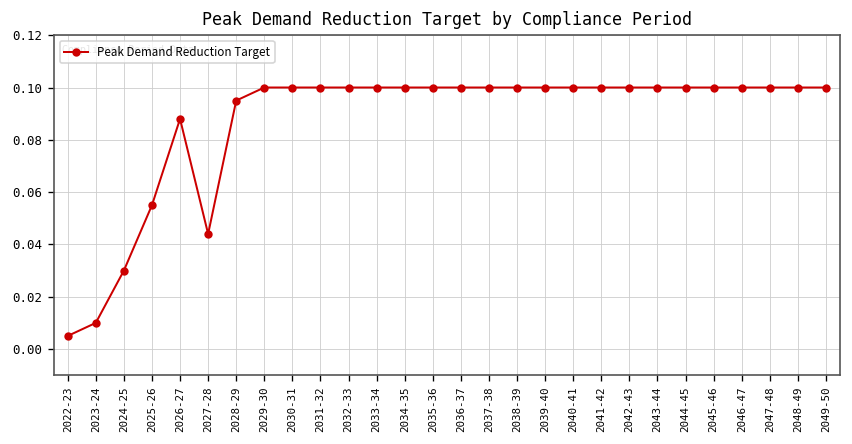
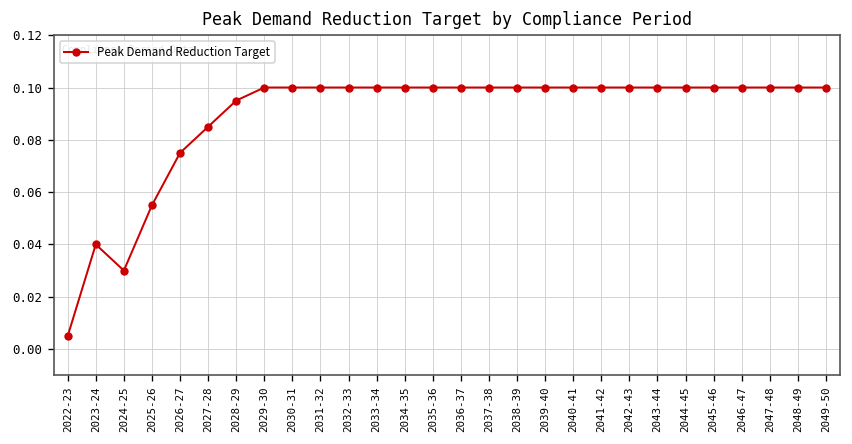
  {
    "2022-23": 0.005,
-   "2023-24": 0.01,
+   "2023-24": 0.04,
    "2024-25": 0.030,
    "2025-26": 0.055,
-   "2026-27": 0.088,
-   "2027-28": 0.044,
+   "2026-27": 0.075,
+   "2027-28": 0.085,
    "2028-29": 0.095,
    "2029-30": 0.100,
    "2030-31": 0.100,
    "2031-32": 0.100,
    "2032-33": 0.100,
    "2033-34": 0.100,
    "2034-35": 0.100,
    "2035-36": 0.100,
    "2036-37": 0.100,
    "2037-38": 0.100,
    "2038-39": 0.100,
    "2039-40": 0.100,
    "2040-41": 0.100,
    "2041-42": 0.100,
    "2042-43": 0.100,
    "2043-44": 0.100,
    "2044-45": 0.100,
    "2045-46": 0.100,
    "2046-47": 0.100,
    "2047-48": 0.100,
    "2048-49": 0.100,
    "2049-50": 0.100
  }
